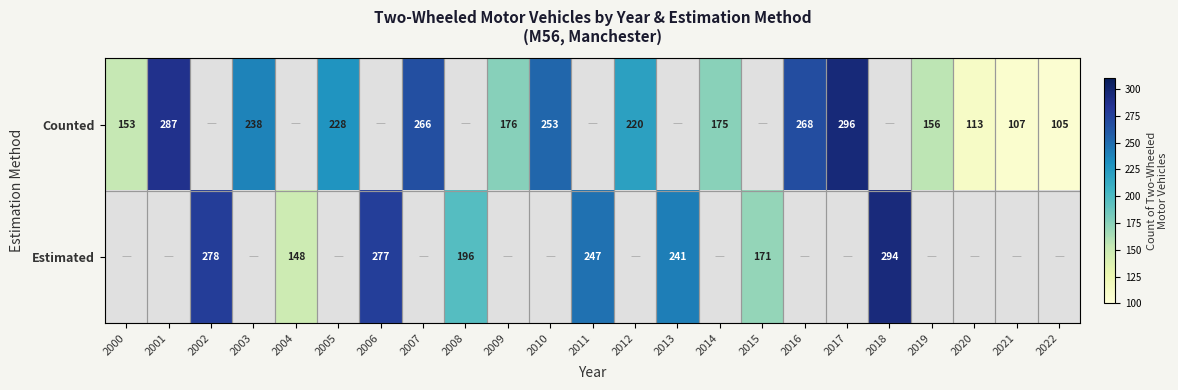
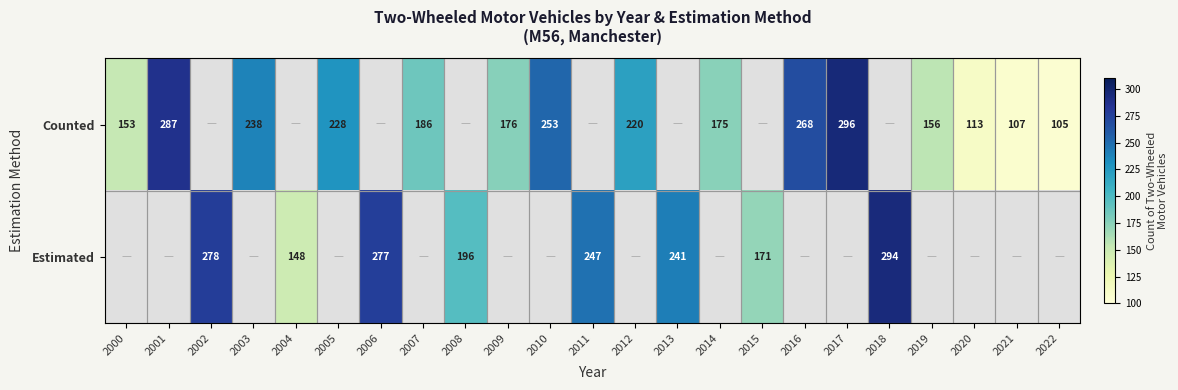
  {
    "Counted": {
      "2000": 153,
      "2001": 287,
      "2003": 238,
      "2005": 228,
-     "2007": 266,
+     "2007": 186,
      "2009": 176,
      "2010": 253,
      "2012": 220,
      "2014": 175,
      "2016": 268,
      "2017": 296,
      "2019": 156,
      "2020": 113,
      "2021": 107,
      "2022": 105
    },
    "Estimated": {
      "2002": 278,
      "2004": 148,
      "2006": 277,
      "2008": 196,
      "2011": 247,
      "2013": 241,
      "2015": 171,
      "2018": 294
    }
  }
